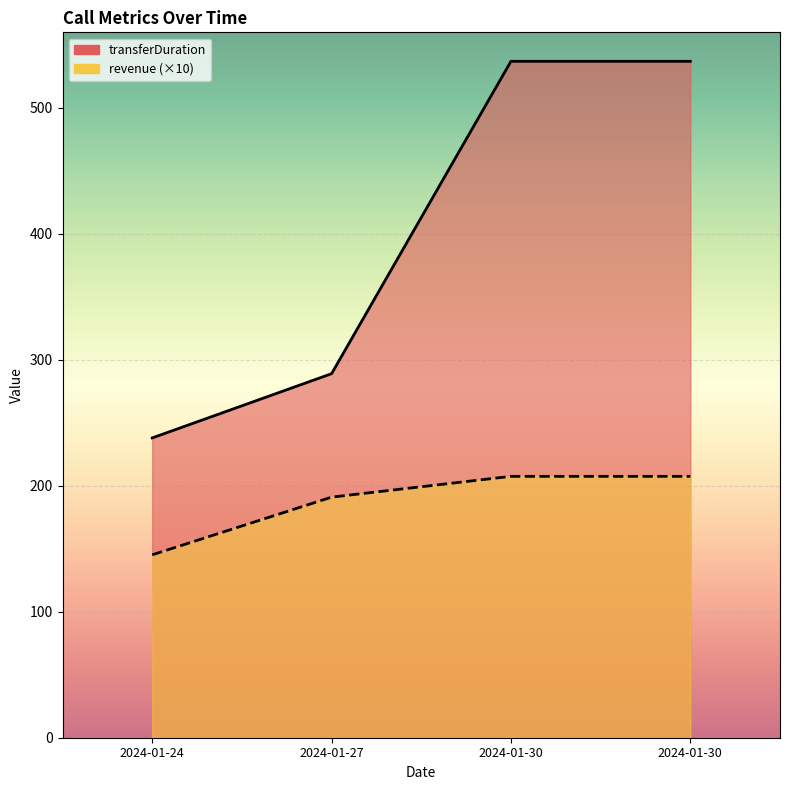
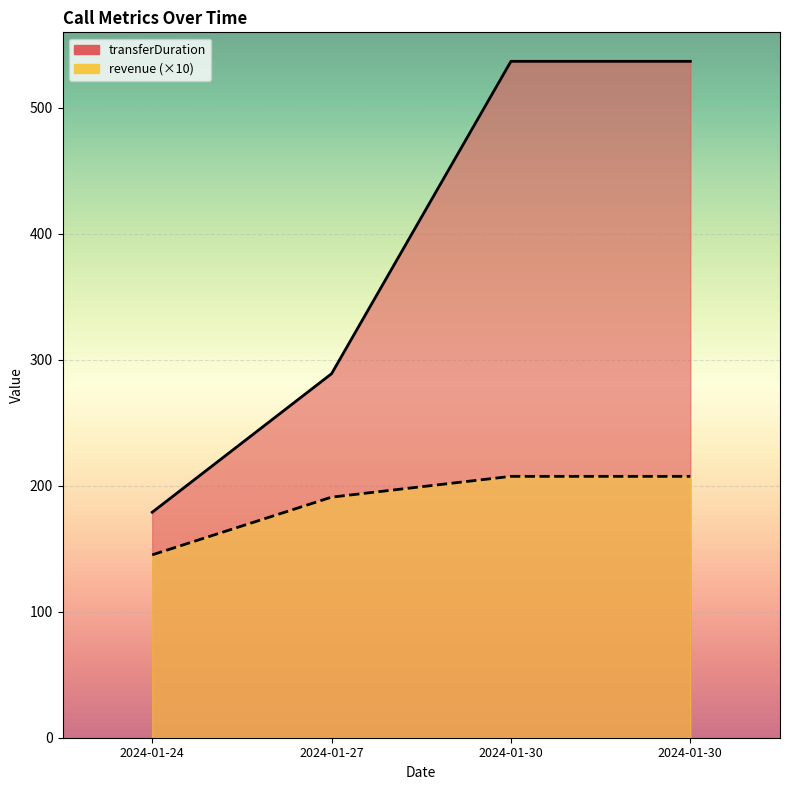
  {
    "transferDuration": {
-     "2024-01-24": 238,
+     "2024-01-24": 179,
      "2024-01-27": 289
    },
    "revenue (×10)": {
      "2024-01-24": 145,
      "2024-01-27": 191
    }
  }
